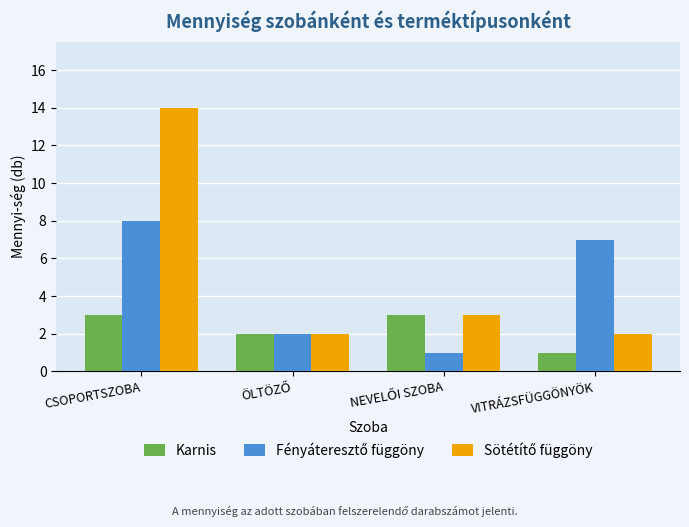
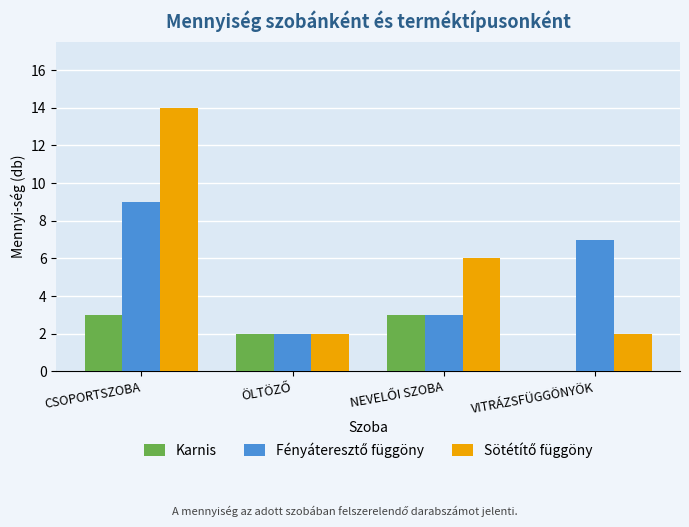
  {
    "Karnis": {
      "CSOPORTSZOBA": 3,
      "ÖLTÖZŐ": 2,
      "NEVELŐI SZOBA": 3,
-     "VITRÁZSFÜGGÖNYÖK": 1
+     "VITRÁZSFÜGGÖNYÖK": 0
    },
    "Fényáteresztő függöny": {
-     "CSOPORTSZOBA": 8,
+     "CSOPORTSZOBA": 9,
      "ÖLTÖZŐ": 2,
-     "NEVELŐI SZOBA": 1,
+     "NEVELŐI SZOBA": 3,
      "VITRÁZSFÜGGÖNYÖK": 7
    },
    "Sötétítő függöny": {
      "CSOPORTSZOBA": 14,
      "ÖLTÖZŐ": 2,
-     "NEVELŐI SZOBA": 3,
+     "NEVELŐI SZOBA": 6,
      "VITRÁZSFÜGGÖNYÖK": 2
    }
  }
